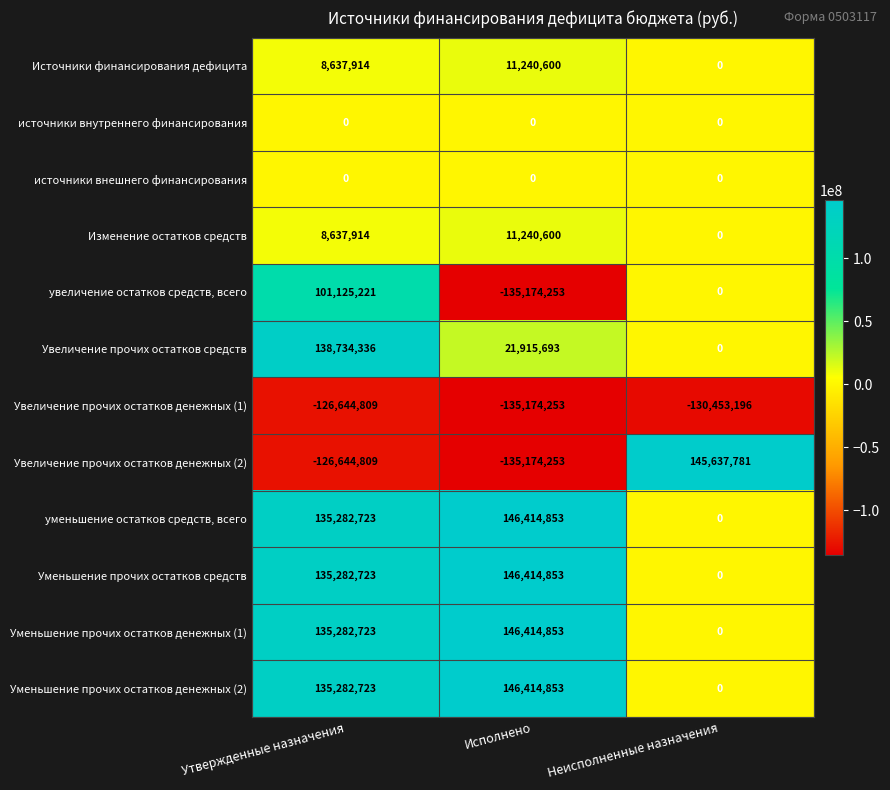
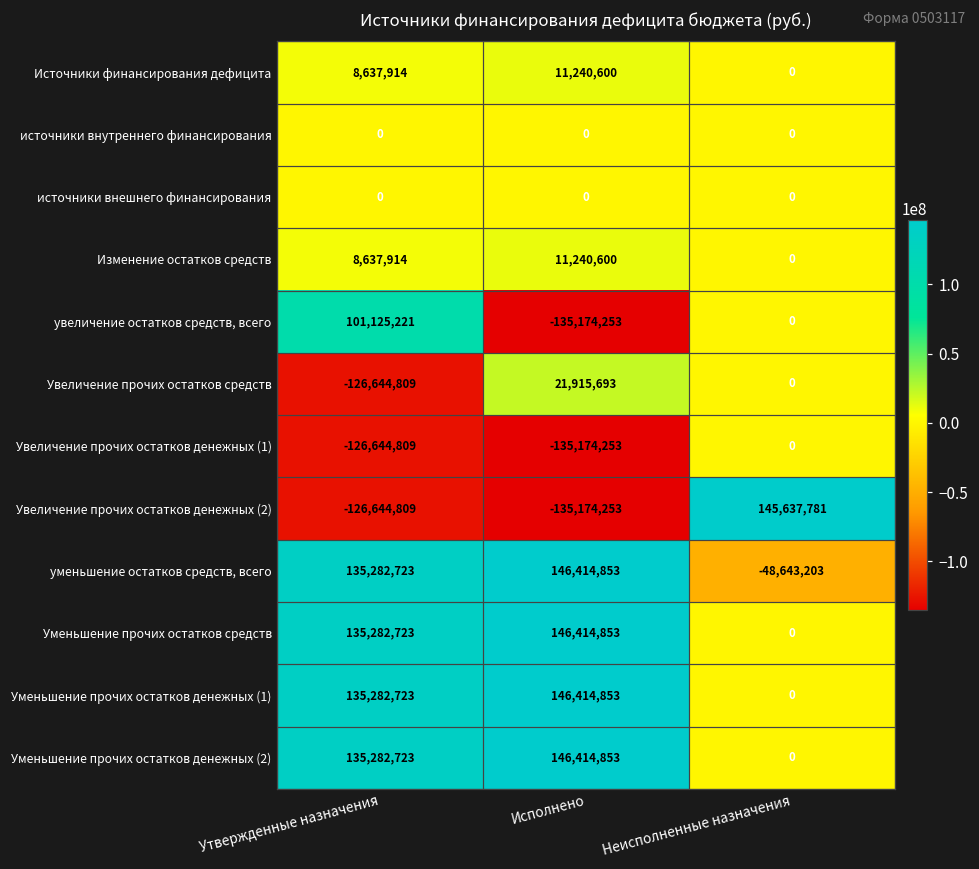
  {
    "Источники финансирования дефицита": {
      "Утвержденные назначения": "8,637,914",
      "Исполнено": "11,240,600",
      "Неисполненные назначения": "0"
    },
    "источники внутреннего финансирования": {
      "Утвержденные назначения": "0",
      "Исполнено": "0",
      "Неисполненные назначения": "0"
    },
    "источники внешнего финансирования": {
      "Утвержденные назначения": "0",
      "Исполнено": "0",
      "Неисполненные назначения": "0"
    },
    "Изменение остатков средств": {
      "Утвержденные назначения": "8,637,914",
      "Исполнено": "11,240,600",
      "Неисполненные назначения": "0"
    },
    "увеличение остатков средств, всего": {
      "Утвержденные назначения": "101,125,221",
      "Исполнено": "-135,174,253",
      "Неисполненные назначения": "0"
    },
    "Увеличение прочих остатков средств": {
-     "Утвержденные назначения": "138,734,336",
+     "Утвержденные назначения": "-126,644,809",
      "Исполнено": "21,915,693",
      "Неисполненные назначения": "0"
    },
    "Увеличение прочих остатков денежных (1)": {
      "Утвержденные назначения": "-126,644,809",
      "Исполнено": "-135,174,253",
-     "Неисполненные назначения": "-130,453,196"
+     "Неисполненные назначения": "0"
    },
    "Увеличение прочих остатков денежных (2)": {
      "Утвержденные назначения": "-126,644,809",
      "Исполнено": "-135,174,253",
      "Неисполненные назначения": "145,637,781"
    },
    "уменьшение остатков средств, всего": {
      "Утвержденные назначения": "135,282,723",
      "Исполнено": "146,414,853",
-     "Неисполненные назначения": "0"
+     "Неисполненные назначения": "-48,643,203"
    },
    "Уменьшение прочих остатков средств": {
      "Утвержденные назначения": "135,282,723",
      "Исполнено": "146,414,853",
      "Неисполненные назначения": "0"
    },
    "Уменьшение прочих остатков денежных (1)": {
      "Утвержденные назначения": "135,282,723",
      "Исполнено": "146,414,853",
      "Неисполненные назначения": "0"
    },
    "Уменьшение прочих остатков денежных (2)": {
      "Утвержденные назначения": "135,282,723",
      "Исполнено": "146,414,853",
      "Неисполненные назначения": "0"
    }
  }
